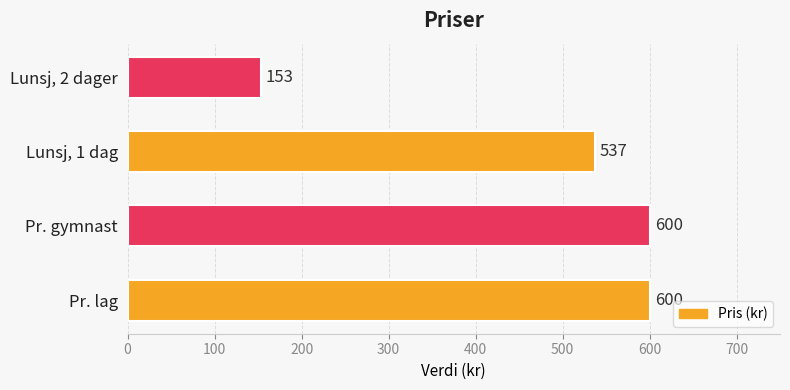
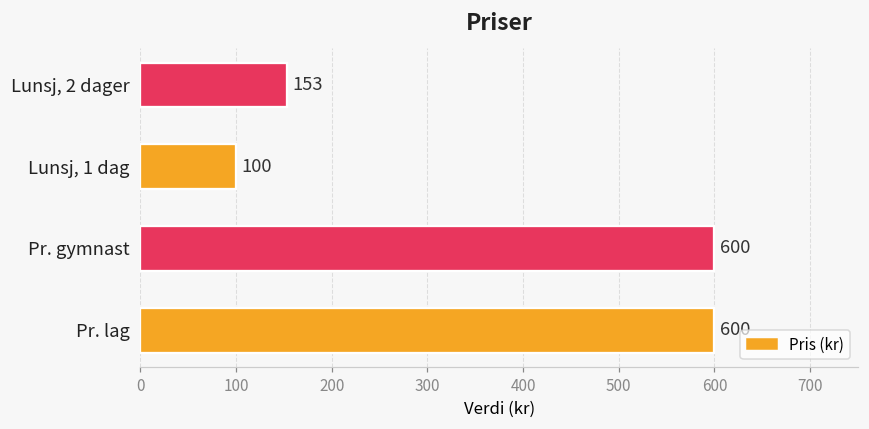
  {
    "Lunsj, 2 dager": 153,
-   "Lunsj, 1 dag": 537,
+   "Lunsj, 1 dag": 100,
    "Pr. gymnast": 600
  }
